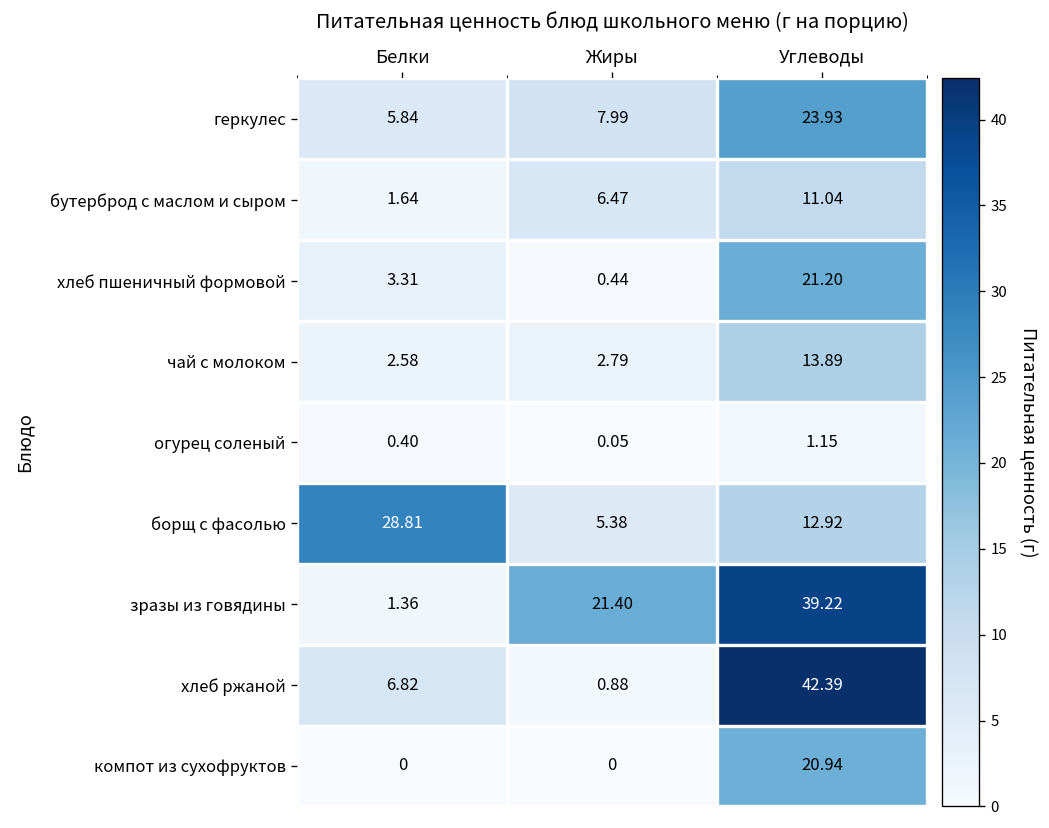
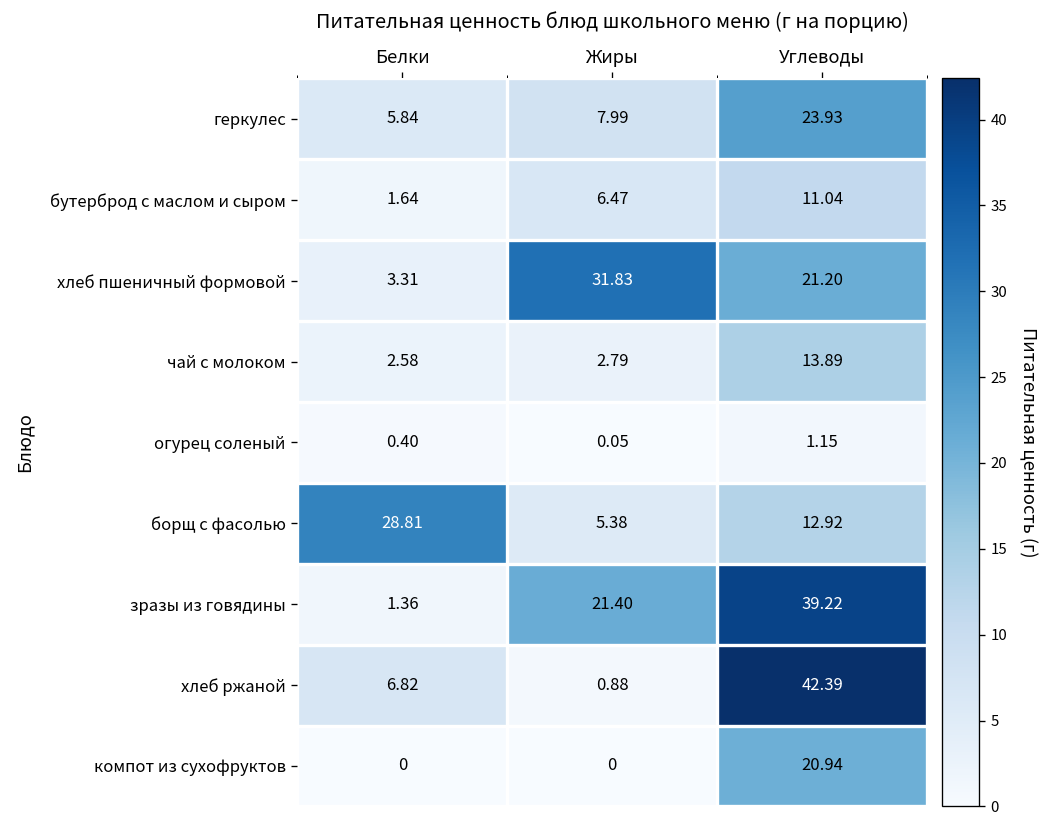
  {
    "геркулес": {
      "Белки": 5.84,
      "Жиры": 7.99,
      "Углеводы": 23.93
    },
    "бутерброд с маслом и сыром": {
      "Белки": 1.64,
      "Жиры": 6.47,
      "Углеводы": 11.04
    },
    "хлеб пшеничный формовой": {
      "Белки": 3.31,
-     "Жиры": 0.44,
+     "Жиры": 31.83,
      "Углеводы": 21.20
    },
    "чай с молоком": {
      "Белки": 2.58,
      "Жиры": 2.79,
      "Углеводы": 13.89
    },
    "огурец соленый": {
      "Белки": 0.40,
      "Жиры": 0.05,
      "Углеводы": 1.15
    },
    "борщ с фасолью": {
      "Белки": 28.81,
      "Жиры": 5.38,
      "Углеводы": 12.92
    },
    "зразы из говядины": {
      "Белки": 1.36,
      "Жиры": 21.40,
      "Углеводы": 39.22
    },
    "хлеб ржаной": {
      "Белки": 6.82,
      "Жиры": 0.88,
      "Углеводы": 42.39
    },
    "компот из сухофруктов": {
      "Белки": 0,
      "Жиры": 0,
      "Углеводы": 20.94
    }
  }
